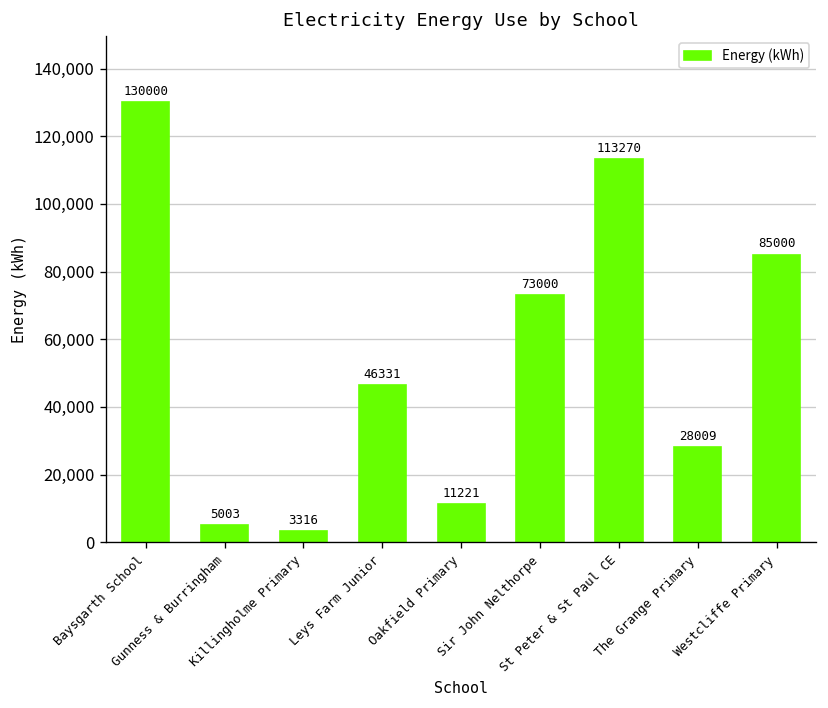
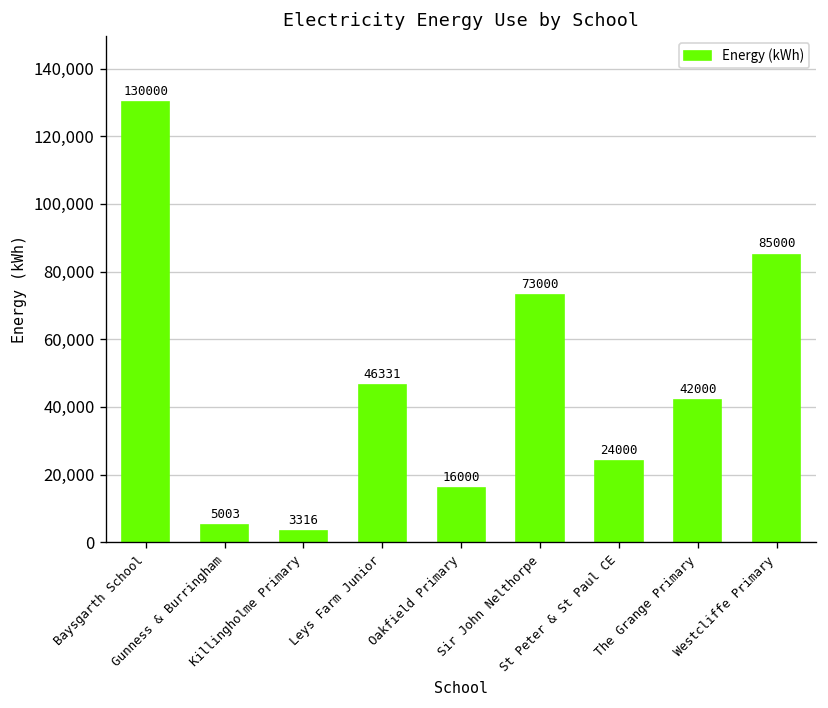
  {
    "Baysgarth School": 130000,
    "Gunness & Burringham": 5003,
    "Killingholme Primary": 3316,
    "Leys Farm Junior": 46331,
-   "Oakfield Primary": 11221,
+   "Oakfield Primary": 16000,
    "Sir John Nelthorpe": 73000,
-   "St Peter & St Paul CE": 113270,
-   "The Grange Primary": 28009,
+   "St Peter & St Paul CE": 24000,
+   "The Grange Primary": 42000,
    "Westcliffe Primary": 85000
  }
